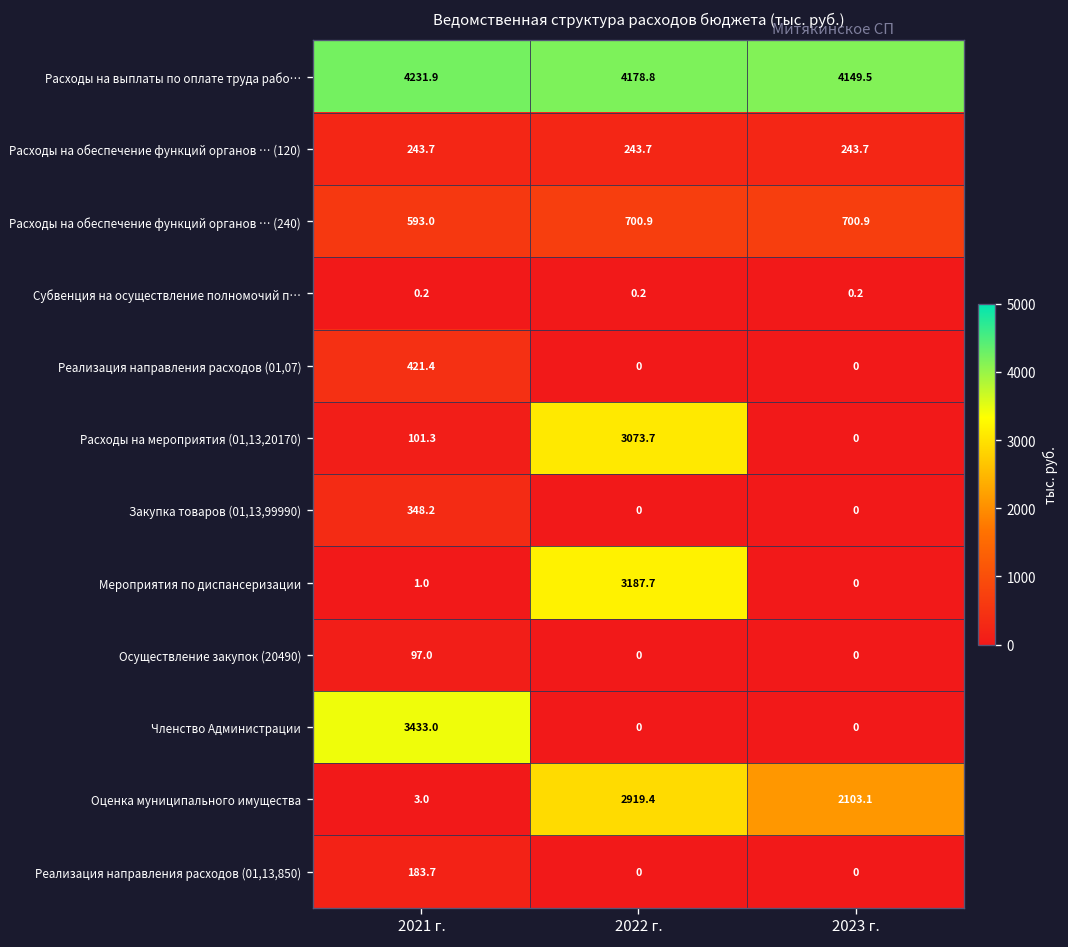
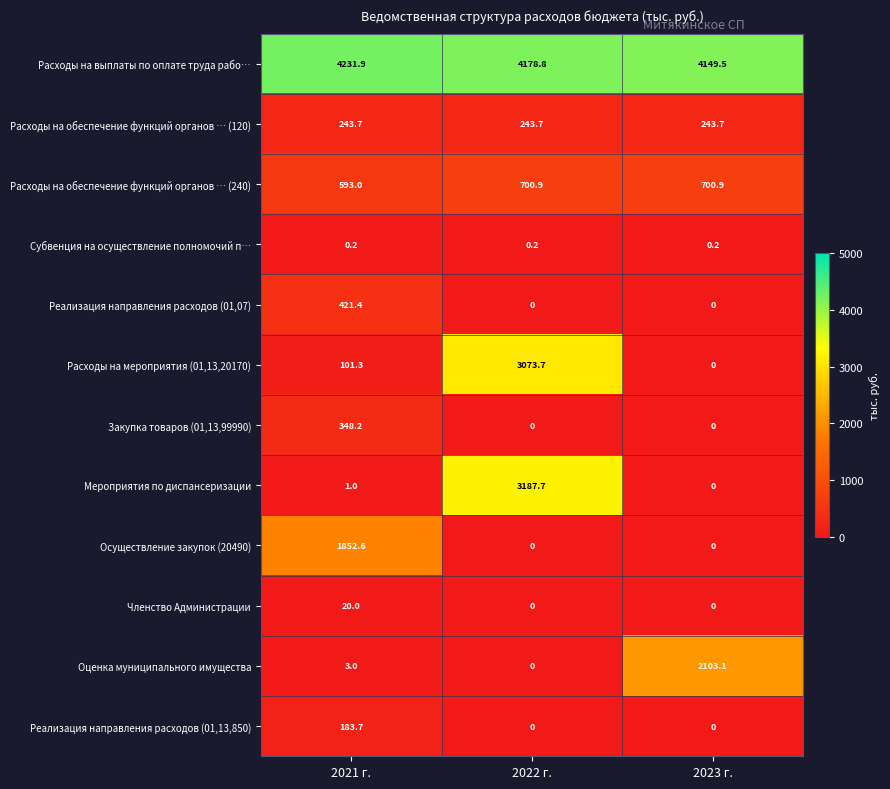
  {
    "Расходы на выплаты по оплате труда рабо…": {
      "2021 г.": 4231.9,
      "2022 г.": 4178.8,
      "2023 г.": 4149.5
    },
    "Расходы на обеспечение функций органов … (120)": {
      "2021 г.": 243.7,
      "2022 г.": 243.7,
      "2023 г.": 243.7
    },
    "Расходы на обеспечение функций органов … (240)": {
      "2021 г.": 593.0,
      "2022 г.": 700.9,
      "2023 г.": 700.9
    },
    "Субвенция на осуществление полномочий п…": {
      "2021 г.": 0.2,
      "2022 г.": 0.2,
      "2023 г.": 0.2
    },
    "Реализация направления расходов (01,07)": {
      "2021 г.": 421.4,
      "2022 г.": 0,
      "2023 г.": 0
    },
    "Расходы на мероприятия (01,13,20170)": {
      "2021 г.": 101.3,
      "2022 г.": 3073.7,
      "2023 г.": 0
    },
    "Закупка товаров (01,13,99990)": {
      "2021 г.": 348.2,
      "2022 г.": 0,
      "2023 г.": 0
    },
    "Мероприятия по диспансеризации": {
      "2021 г.": 1.0,
      "2022 г.": 3187.7,
      "2023 г.": 0
    },
    "Осуществление закупок (20490)": {
-     "2021 г.": 97.0,
+     "2021 г.": 1852.6,
      "2022 г.": 0,
      "2023 г.": 0
    },
    "Членство Администрации": {
-     "2021 г.": 3433.0,
+     "2021 г.": 20.0,
      "2022 г.": 0,
      "2023 г.": 0
    },
    "Оценка муниципального имущества": {
      "2021 г.": 3.0,
-     "2022 г.": 2919.4,
+     "2022 г.": 0,
      "2023 г.": 2103.1
    },
    "Реализация направления расходов (01,13,850)": {
      "2021 г.": 183.7,
      "2022 г.": 0,
      "2023 г.": 0
    }
  }
